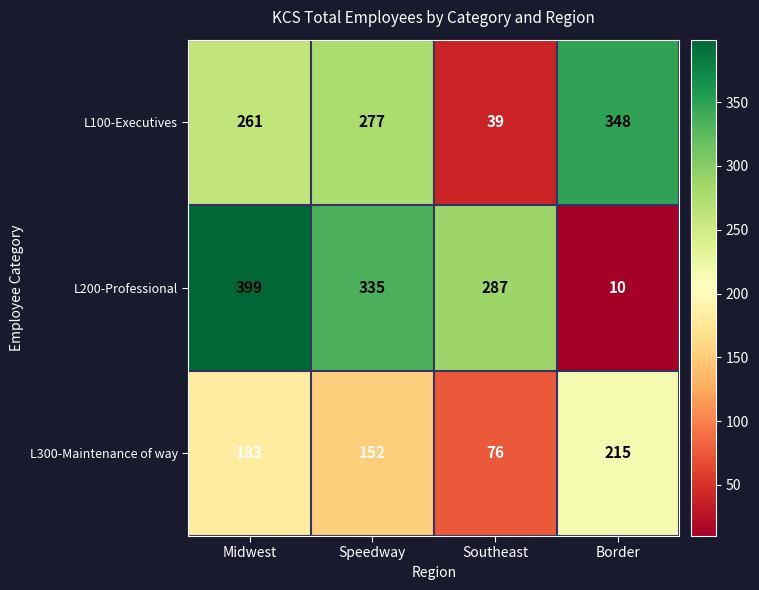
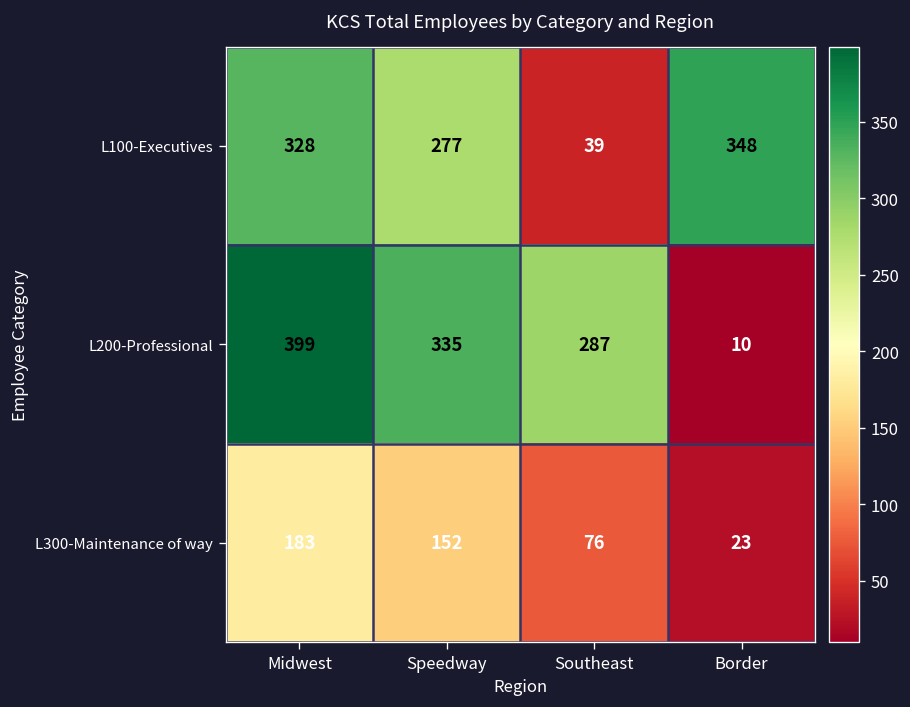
  {
    "L100-Executives": {
-     "Midwest": 261,
+     "Midwest": 328,
      "Speedway": 277,
      "Southeast": 39,
      "Border": 348
    },
    "L200-Professional": {
      "Midwest": 399,
      "Speedway": 335,
      "Southeast": 287,
      "Border": 10
    },
    "L300-Maintenance of way": {
      "Midwest": 183,
      "Speedway": 152,
      "Southeast": 76,
-     "Border": 215
+     "Border": 23
    }
  }
